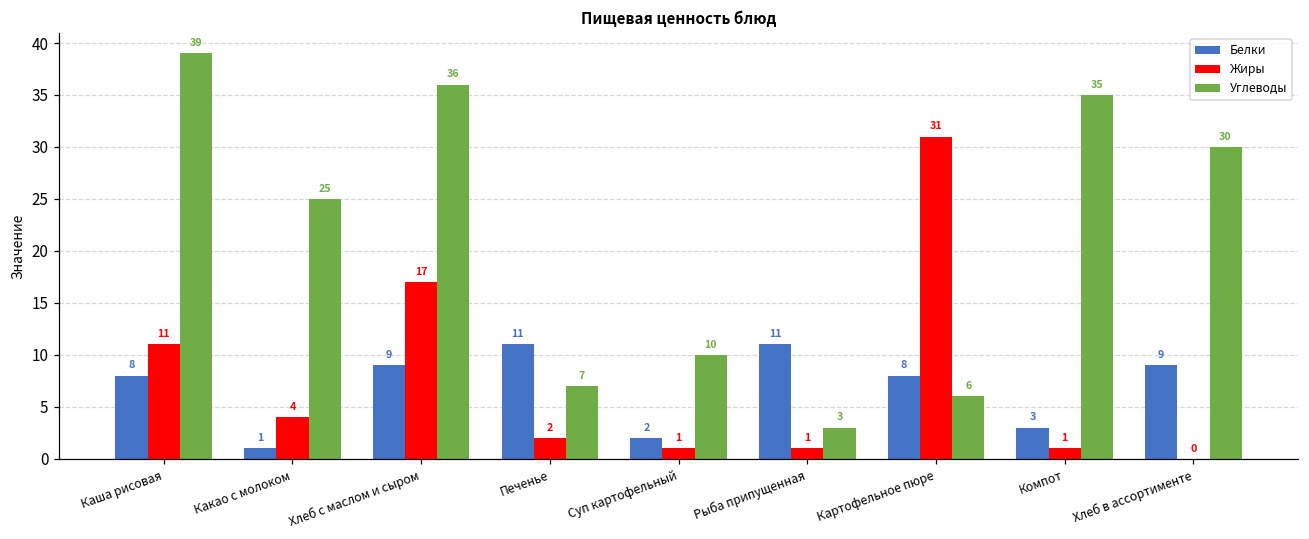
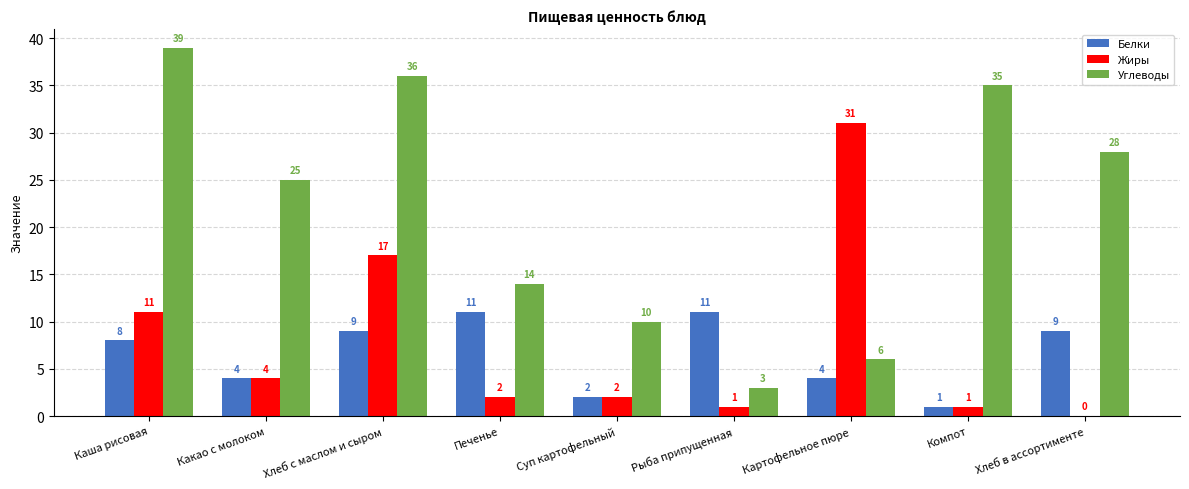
  {
    "Белки": {
      "Каша рисовая": 8,
-     "Какао с молоком": 1,
+     "Какао с молоком": 4,
      "Хлеб с маслом и сыром": 9,
      "Печенье": 11,
      "Суп картофельный": 2,
      "Рыба припущенная": 11,
-     "Картофельное пюре": 8,
-     "Компот": 3,
+     "Картофельное пюре": 4,
+     "Компот": 1,
      "Хлеб в ассортименте": 9
    },
    "Жиры": {
      "Каша рисовая": 11,
      "Какао с молоком": 4,
      "Хлеб с маслом и сыром": 17,
      "Печенье": 2,
-     "Суп картофельный": 1,
+     "Суп картофельный": 2,
      "Рыба припущенная": 1,
      "Картофельное пюре": 31,
      "Компот": 1,
      "Хлеб в ассортименте": 0
    },
    "Углеводы": {
      "Каша рисовая": 39,
      "Какао с молоком": 25,
      "Хлеб с маслом и сыром": 36,
-     "Печенье": 7,
+     "Печенье": 14,
      "Суп картофельный": 10,
      "Рыба припущенная": 3,
      "Картофельное пюре": 6,
      "Компот": 35,
-     "Хлеб в ассортименте": 30
+     "Хлеб в ассортименте": 28
    }
  }
